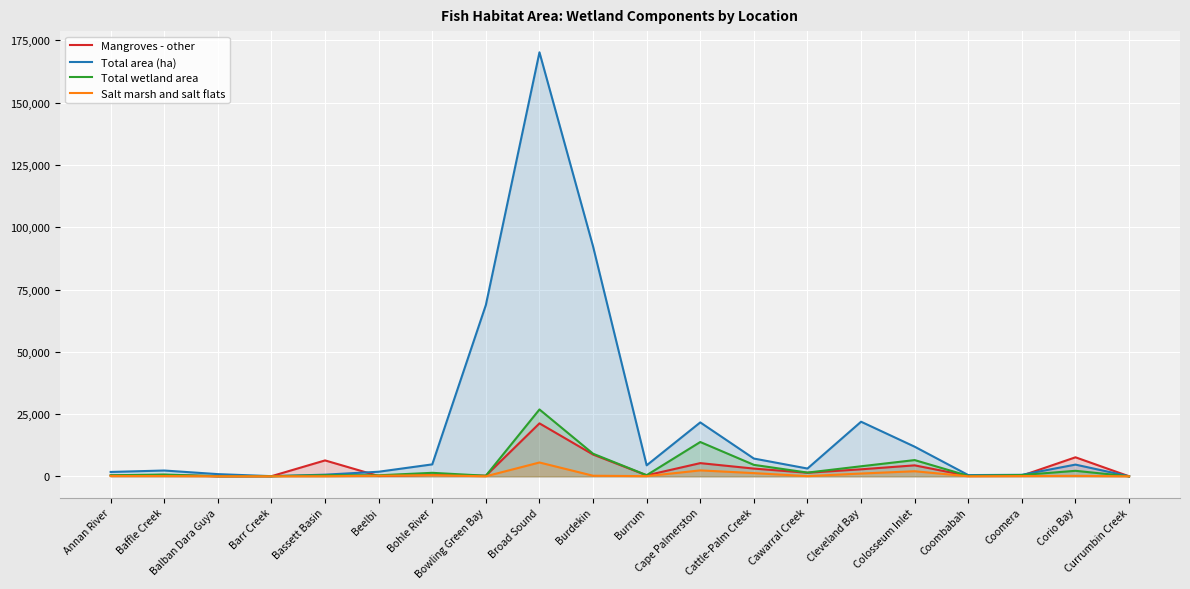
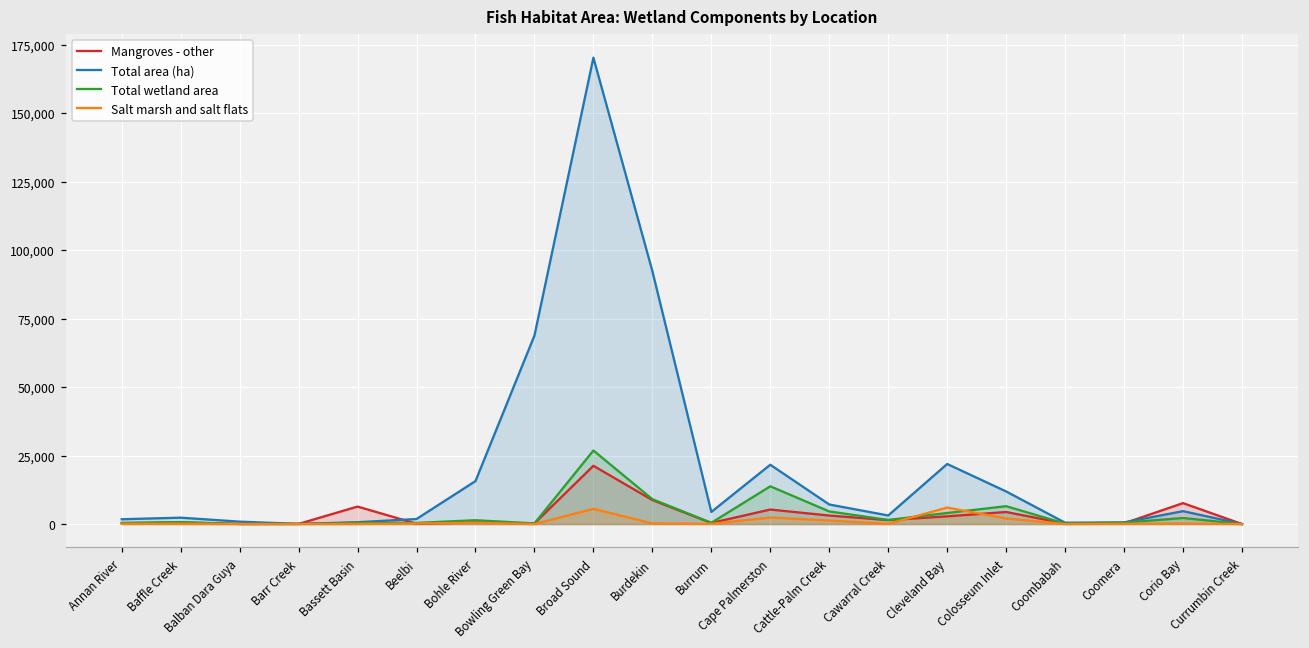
  {
    "Mangroves - other": {
      "Bassett Basin": "6,000",
      "Broad Sound": "21,000",
      "Cape Palmerston": "5,000",
      "Cattle-Palm Creek": "3,000",
      "Cleveland Bay": "3,000",
      "Colosseum Inlet": "4,000",
      "Corio Bay": "8,000"
    },
    "Total area (ha)": {
      "Annan River": "2,000",
      "Baffle Creek": "2,000",
      "Beelbi": "2,000",
-     "Bohle River": "5,000",
+     "Bohle River": "16,000",
      "Bowling Green Bay": "69,000",
      "Broad Sound": "170,000",
      "Burdekin": "92,000",
      "Burrum": "4,000",
      "Cape Palmerston": "22,000",
      "Cattle-Palm Creek": "7,000",
      "Cawarral Creek": "3,000",
      "Cleveland Bay": "22,000",
      "Colosseum Inlet": "12,000",
      "Corio Bay": "5,000"
    },
    "Total wetland area": {
      "Broad Sound": "27,000",
      "Cape Palmerston": "14,000",
      "Cattle-Palm Creek": "5,000",
      "Cleveland Bay": "4,000",
      "Colosseum Inlet": "7,000",
      "Corio Bay": "2,000"
    },
    "Salt marsh and salt flats": {
      "Broad Sound": "6,000",
      "Burdekin": "0",
      "Cape Palmerston": "2,000",
      "Cattle-Palm Creek": "1,000",
      "Cawarral Creek": "0",
-     "Cleveland Bay": "1,000",
+     "Cleveland Bay": "6,000",
      "Colosseum Inlet": "2,000",
      "Corio Bay": "0"
    }
  }
